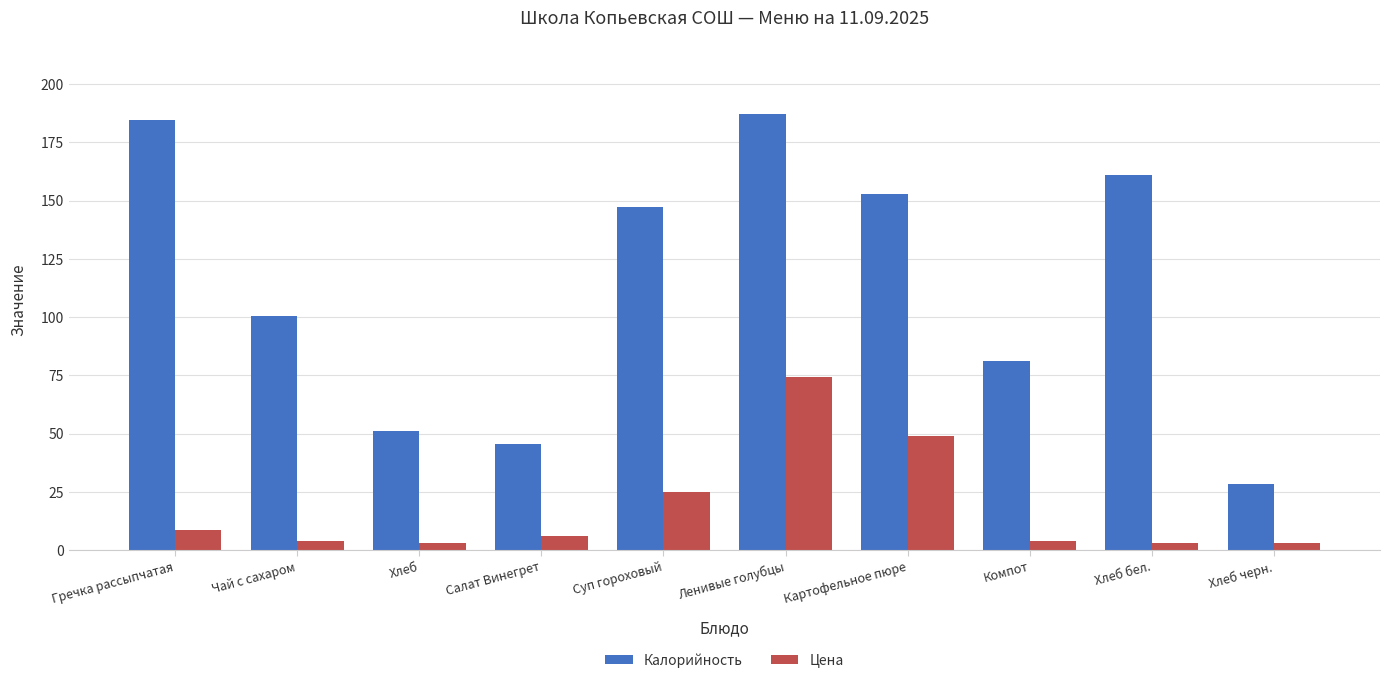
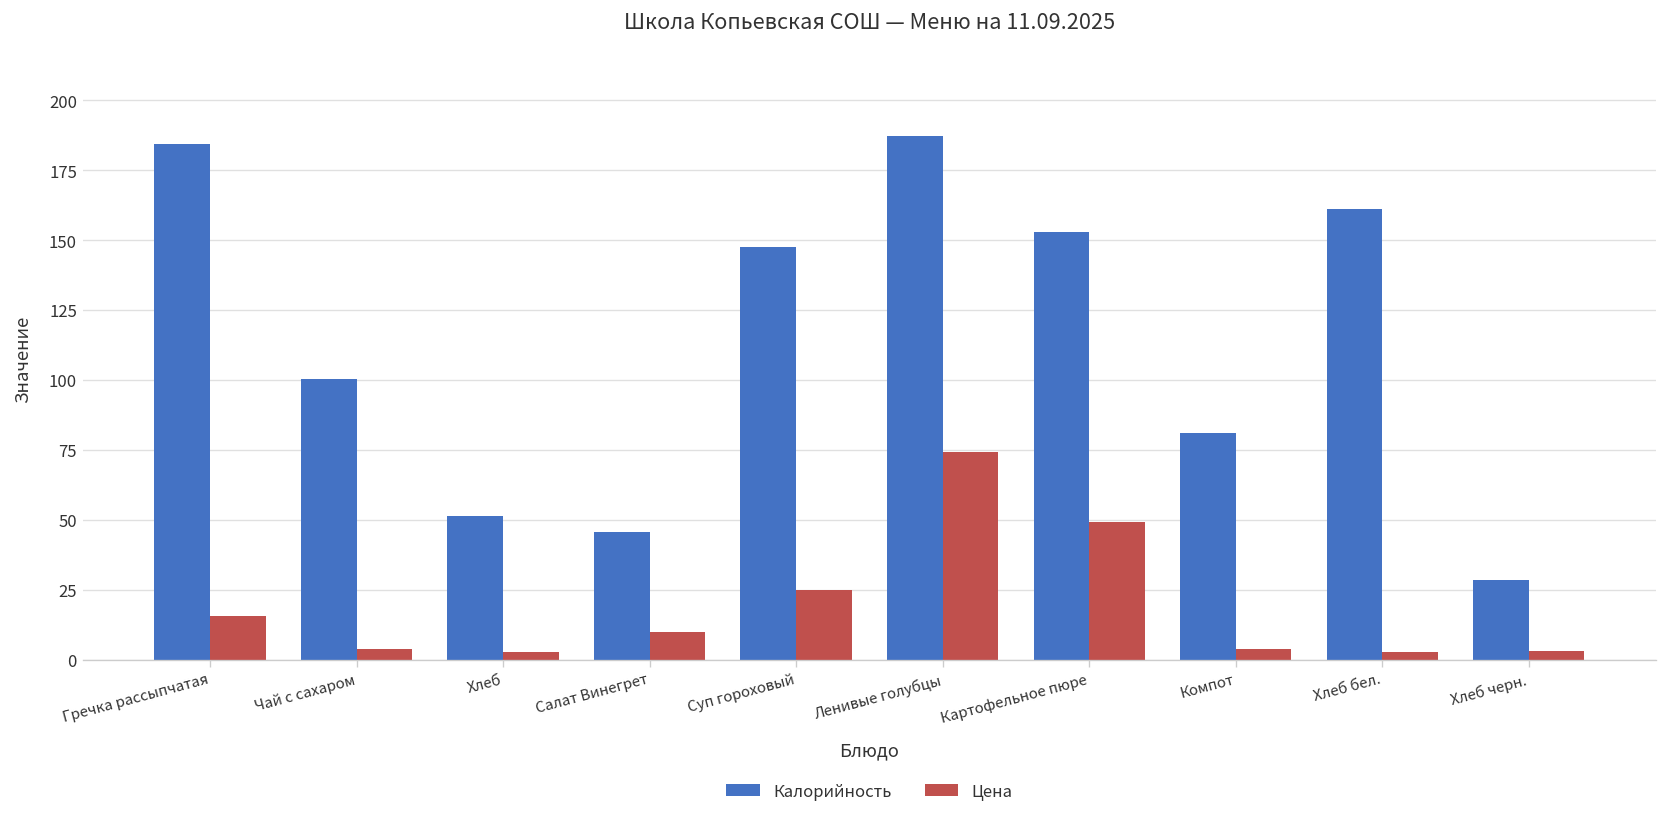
  {
    "Калорийность": {
      "Гречка рассыпчатая": 184,
      "Чай с сахаром": 100,
      "Хлеб": 51,
      "Салат Винегрет": 46,
      "Суп гороховый": 147,
      "Ленивые голубцы": 187,
      "Картофельное пюре": 153,
      "Компот": 81,
      "Хлеб бел.": 161,
      "Хлеб черн.": 28
    },
    "Цена": {
-     "Гречка рассыпчатая": 9,
+     "Гречка рассыпчатая": 16,
      "Чай с сахаром": 4,
      "Хлеб": 3,
-     "Салат Винегрет": 6,
+     "Салат Винегрет": 10,
      "Суп гороховый": 25,
      "Ленивые голубцы": 74,
      "Картофельное пюре": 49,
      "Компот": 4,
      "Хлеб бел.": 3,
      "Хлеб черн.": 3
    }
  }
